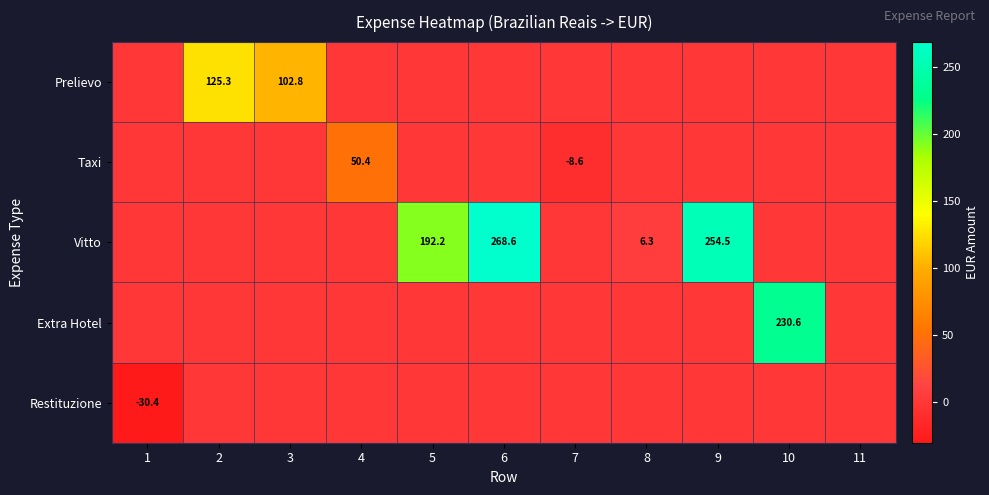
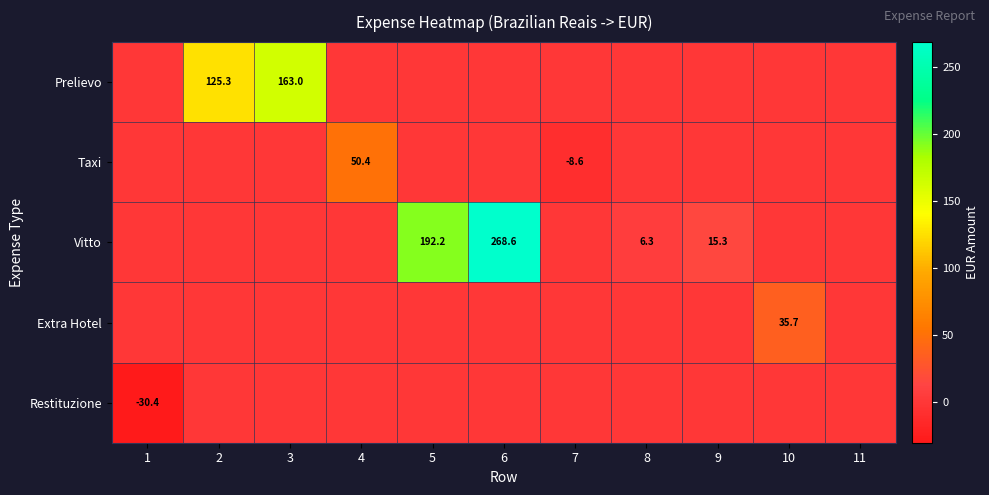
  {
    "Prelievo": {
      "2": 125.3,
-     "3": 102.8
+     "3": 163.0
    },
    "Taxi": {
      "4": 50.4,
      "7": -8.6
    },
    "Vitto": {
      "5": 192.2,
      "6": 268.6,
      "8": 6.3,
-     "9": 254.5
+     "9": 15.3
    },
    "Extra Hotel": {
-     "10": 230.6
+     "10": 35.7
    },
    "Restituzione": {
      "1": -30.4
    }
  }
